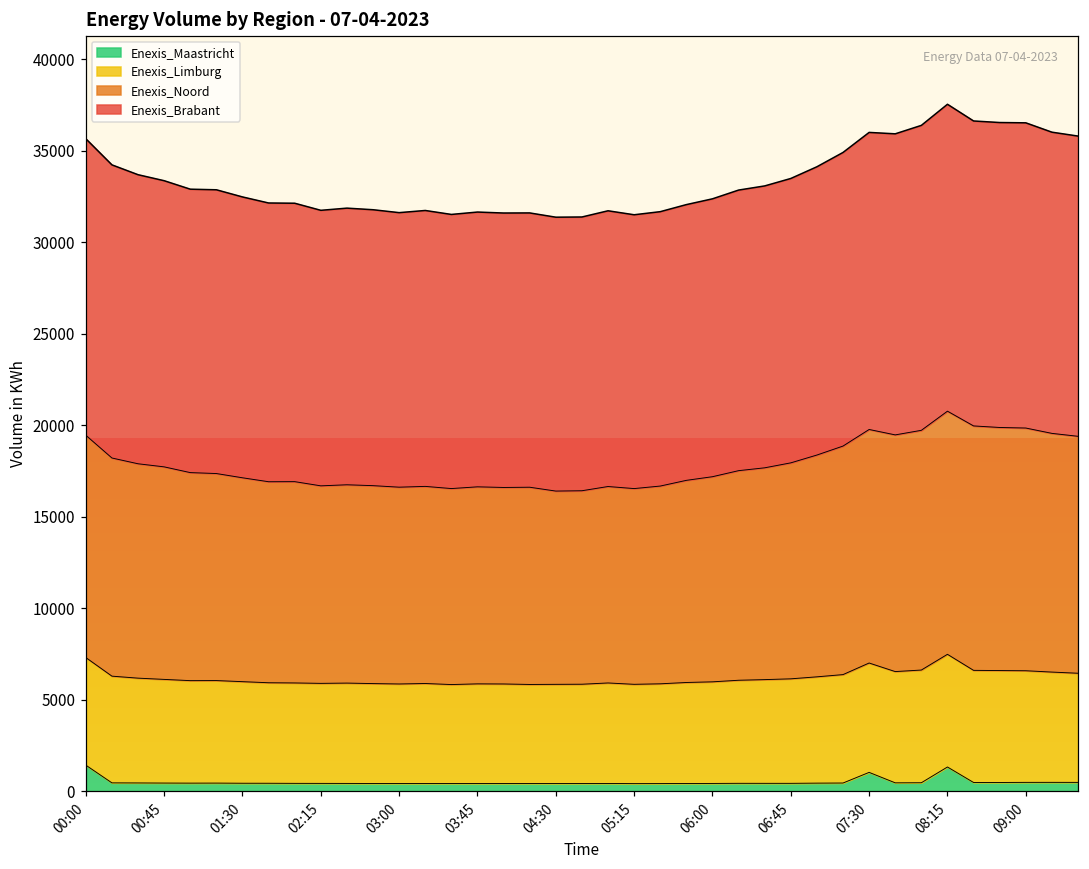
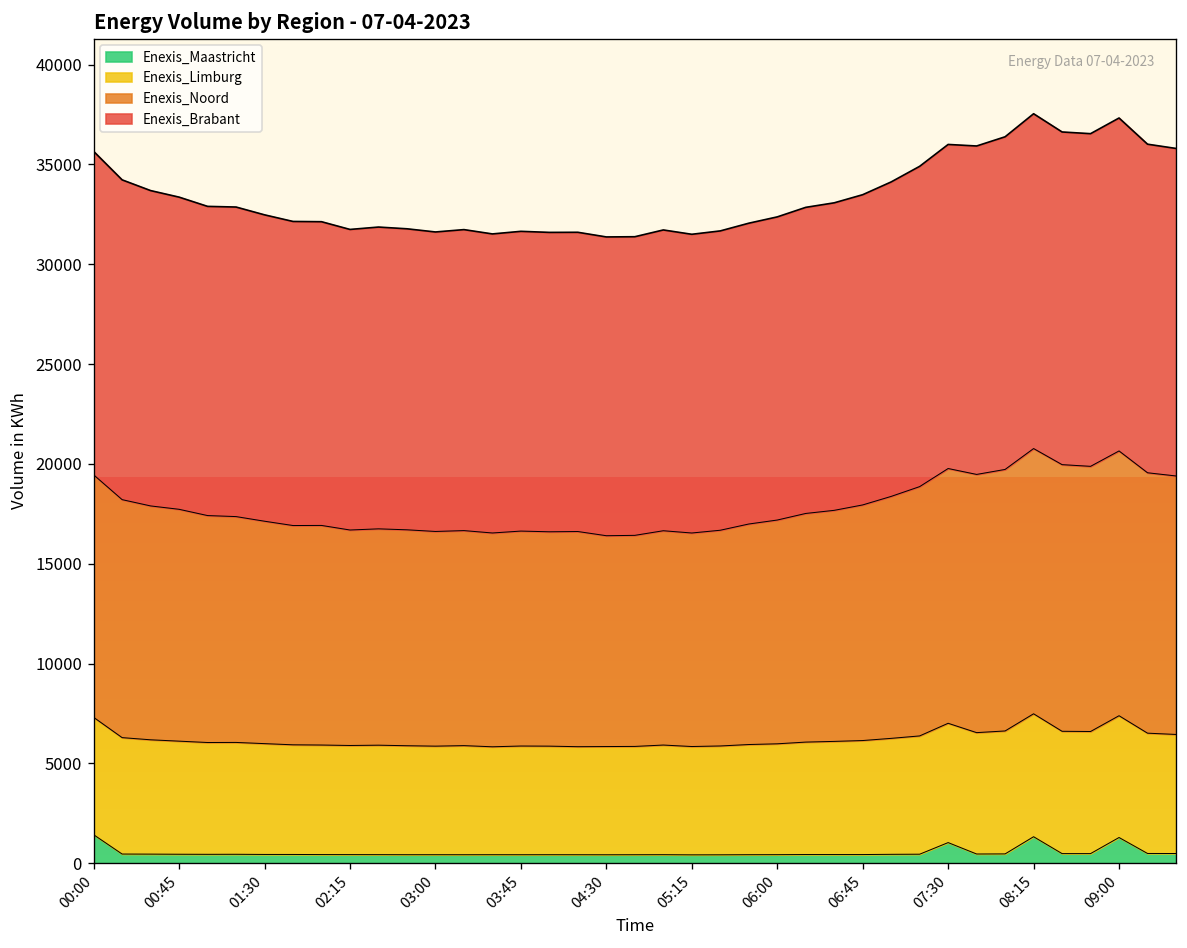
  {
    "Enexis_Maastricht": {
      "00:00": 1400,
      "00:45": 400,
      "01:30": 400,
      "02:15": 400,
      "03:00": 400,
      "03:45": 400,
      "04:30": 400,
      "05:15": 400,
      "06:00": 400,
      "06:45": 400,
      "07:30": 1000,
      "08:15": 1300,
-     "09:00": 500
+     "09:00": 1300
    },
    "Enexis_Limburg": {
      "00:00": 5900,
      "00:45": 5700,
      "01:30": 5600,
      "02:15": 5500,
      "03:00": 5400,
      "03:45": 5400,
      "04:30": 5400,
      "05:15": 5400,
      "06:00": 5600,
      "06:45": 5700,
      "07:30": 6000,
      "08:15": 6200,
      "09:00": 6100
    }
  }
